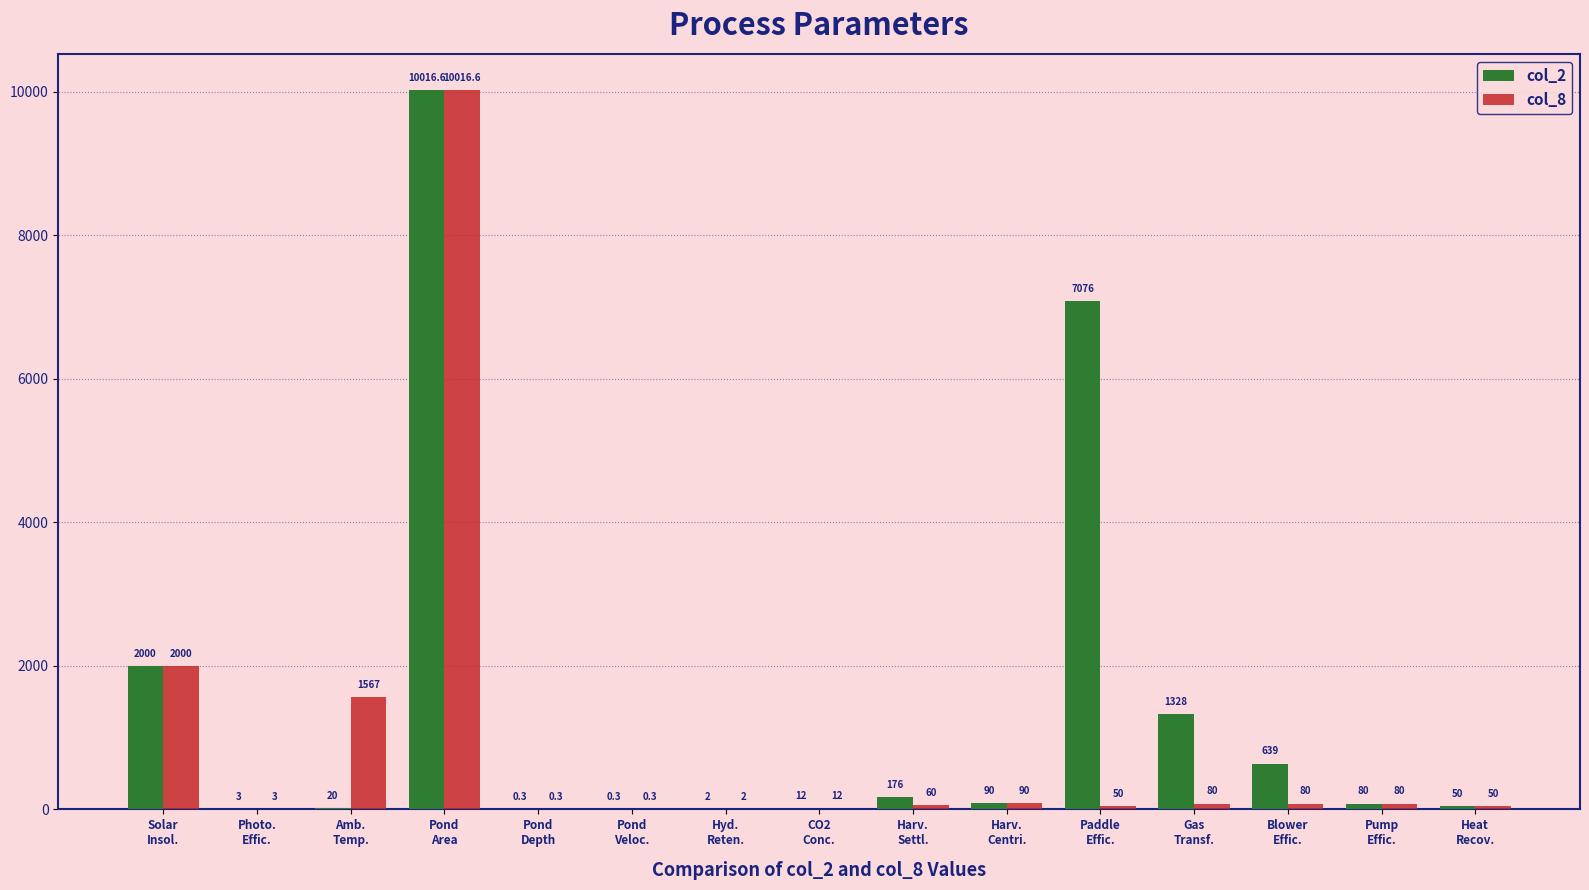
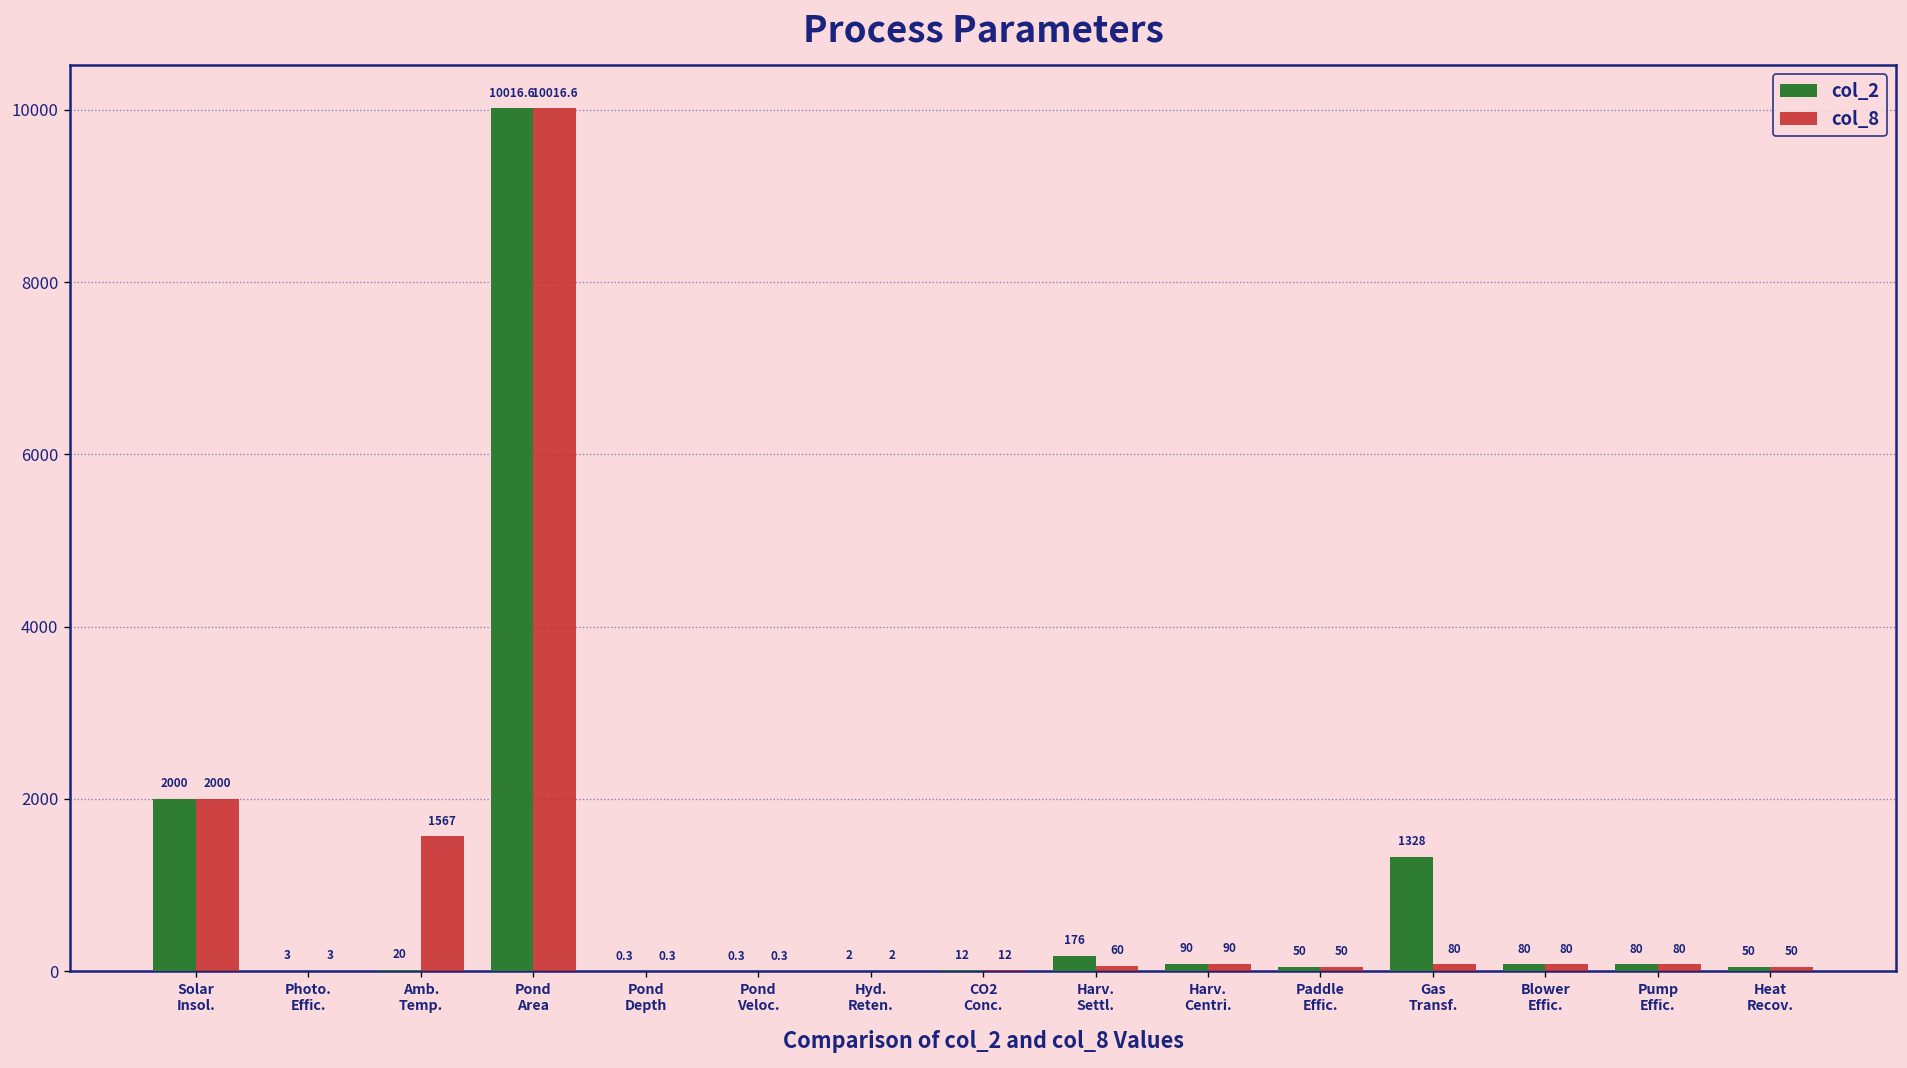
  {
    "col_2": {
      "Solar Insol.": 2000,
      "Photo. Effic.": 3,
      "Amb. Temp.": 20,
      "Pond Area": 10016.6,
      "Pond Depth": 0.3,
      "Pond Veloc.": 0.3,
      "Hyd. Reten.": 2,
      "CO2 Conc.": 12,
      "Harv. Settl.": 176,
      "Harv. Centri.": 90,
-     "Paddle Effic.": 7076,
+     "Paddle Effic.": 50,
      "Gas Transf.": 1328,
-     "Blower Effic.": 639,
+     "Blower Effic.": 80,
      "Pump Effic.": 80,
      "Heat Recov.": 50
    },
    "col_8": {
      "Solar Insol.": 2000,
      "Photo. Effic.": 3,
      "Amb. Temp.": 1567,
      "Pond Area": 10016.6,
      "Pond Depth": 0.3,
      "Pond Veloc.": 0.3,
      "Hyd. Reten.": 2,
      "CO2 Conc.": 12,
      "Harv. Settl.": 60,
      "Harv. Centri.": 90,
      "Paddle Effic.": 50,
      "Gas Transf.": 80,
      "Blower Effic.": 80,
      "Pump Effic.": 80,
      "Heat Recov.": 50
    }
  }
